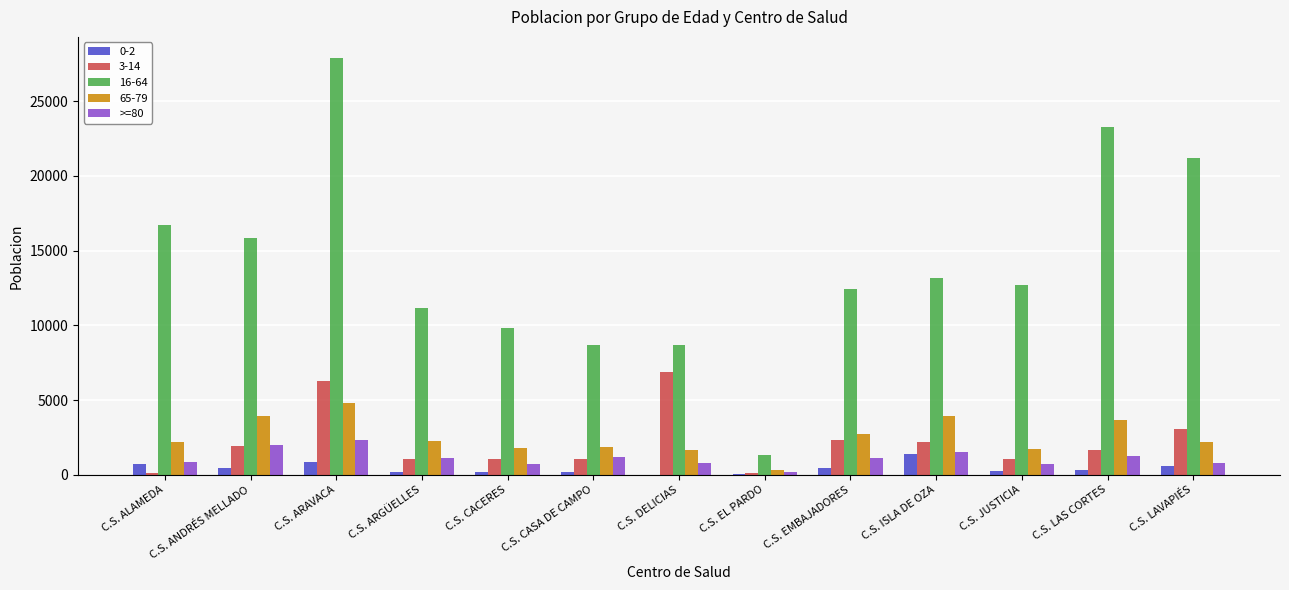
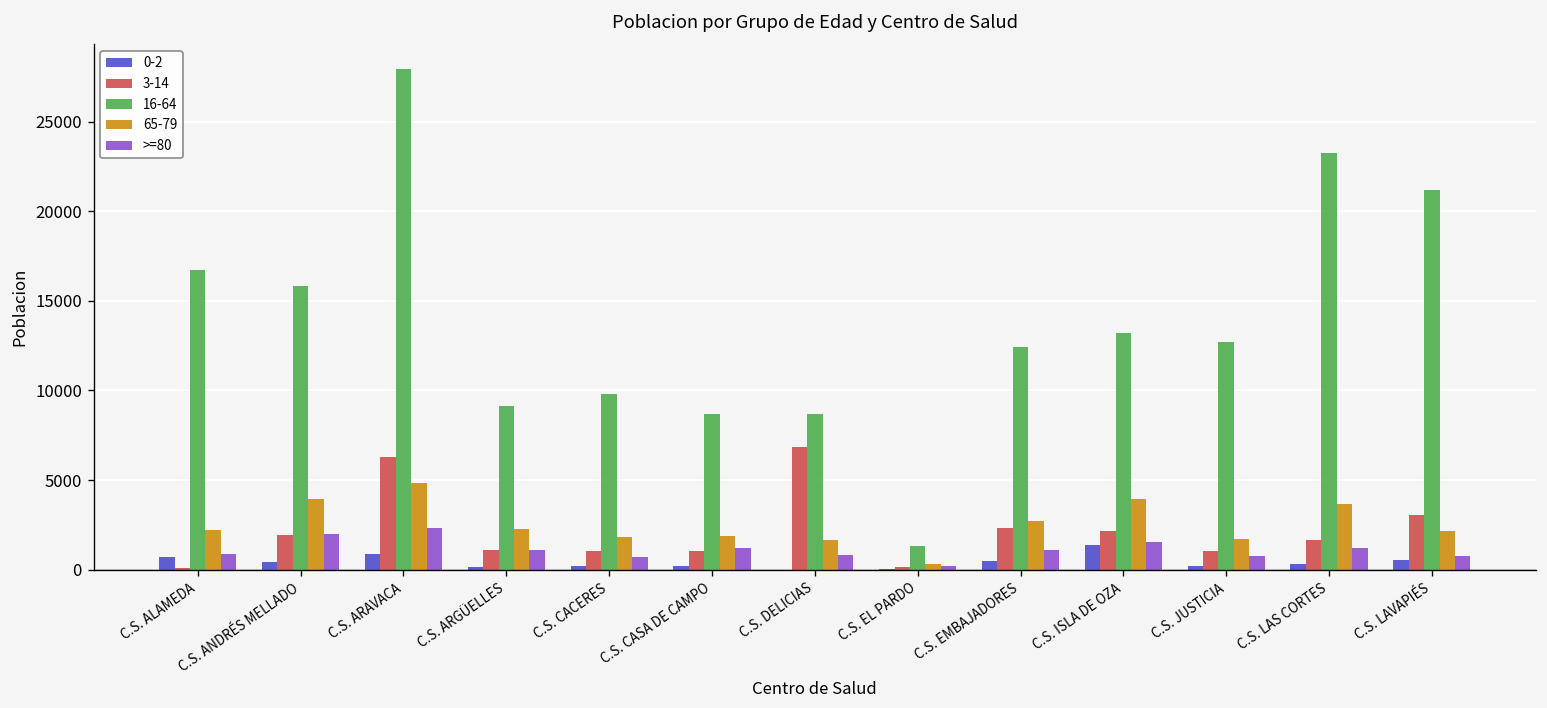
  {
    "0-2": {
      "C.S. ALAMEDA": 700,
      "C.S. ANDRÉS MELLADO": 400,
      "C.S. ARAVACA": 800,
      "C.S. ARGÜELLES": 200,
      "C.S. CACERES": 200,
      "C.S. CASA DE CAMPO": 200,
      "C.S. DELICIAS": 0,
      "C.S. EMBAJADORES": 500,
      "C.S. ISLA DE OZA": 1400,
      "C.S. JUSTICIA": 200,
      "C.S. LAS CORTES": 300,
      "C.S. LAVAPIÉS": 600
    },
    "3-14": {
      "C.S. ANDRÉS MELLADO": 1900,
      "C.S. ARAVACA": 6300,
      "C.S. ARGÜELLES": 1100,
      "C.S. CACERES": 1000,
      "C.S. CASA DE CAMPO": 1000,
      "C.S. DELICIAS": 6900,
      "C.S. EMBAJADORES": 2300,
      "C.S. ISLA DE OZA": 2200,
      "C.S. JUSTICIA": 1100,
      "C.S. LAS CORTES": 1600,
      "C.S. LAVAPIÉS": 3000
    },
    "16-64": {
      "C.S. ALAMEDA": 16700,
      "C.S. ANDRÉS MELLADO": 15800,
      "C.S. ARAVACA": 27900,
-     "C.S. ARGÜELLES": 11200,
+     "C.S. ARGÜELLES": 9100,
      "C.S. CACERES": 9800,
      "C.S. CASA DE CAMPO": 8700,
      "C.S. DELICIAS": 8700,
      "C.S. EL PARDO": 1300,
      "C.S. EMBAJADORES": 12400,
      "C.S. ISLA DE OZA": 13200,
      "C.S. JUSTICIA": 12700,
      "C.S. LAS CORTES": 23300,
      "C.S. LAVAPIÉS": 21200
    },
    "65-79": {
      "C.S. ALAMEDA": 2200,
      "C.S. ANDRÉS MELLADO": 3900,
      "C.S. ARAVACA": 4800,
      "C.S. ARGÜELLES": 2300,
      "C.S. CACERES": 1800,
      "C.S. CASA DE CAMPO": 1900,
      "C.S. DELICIAS": 1700,
      "C.S. EL PARDO": 300,
      "C.S. EMBAJADORES": 2700,
      "C.S. ISLA DE OZA": 3900,
      "C.S. JUSTICIA": 1700,
      "C.S. LAS CORTES": 3700,
      "C.S. LAVAPIÉS": 2200
    },
    ">=80": {
      "C.S. ALAMEDA": 900,
      "C.S. ANDRÉS MELLADO": 2000,
      "C.S. ARAVACA": 2300,
      "C.S. ARGÜELLES": 1100,
      "C.S. CACERES": 700,
      "C.S. CASA DE CAMPO": 1200,
      "C.S. DELICIAS": 800,
      "C.S. EL PARDO": 200,
      "C.S. EMBAJADORES": 1100,
      "C.S. ISLA DE OZA": 1500,
      "C.S. JUSTICIA": 700,
      "C.S. LAS CORTES": 1200,
      "C.S. LAVAPIÉS": 800
    }
  }
